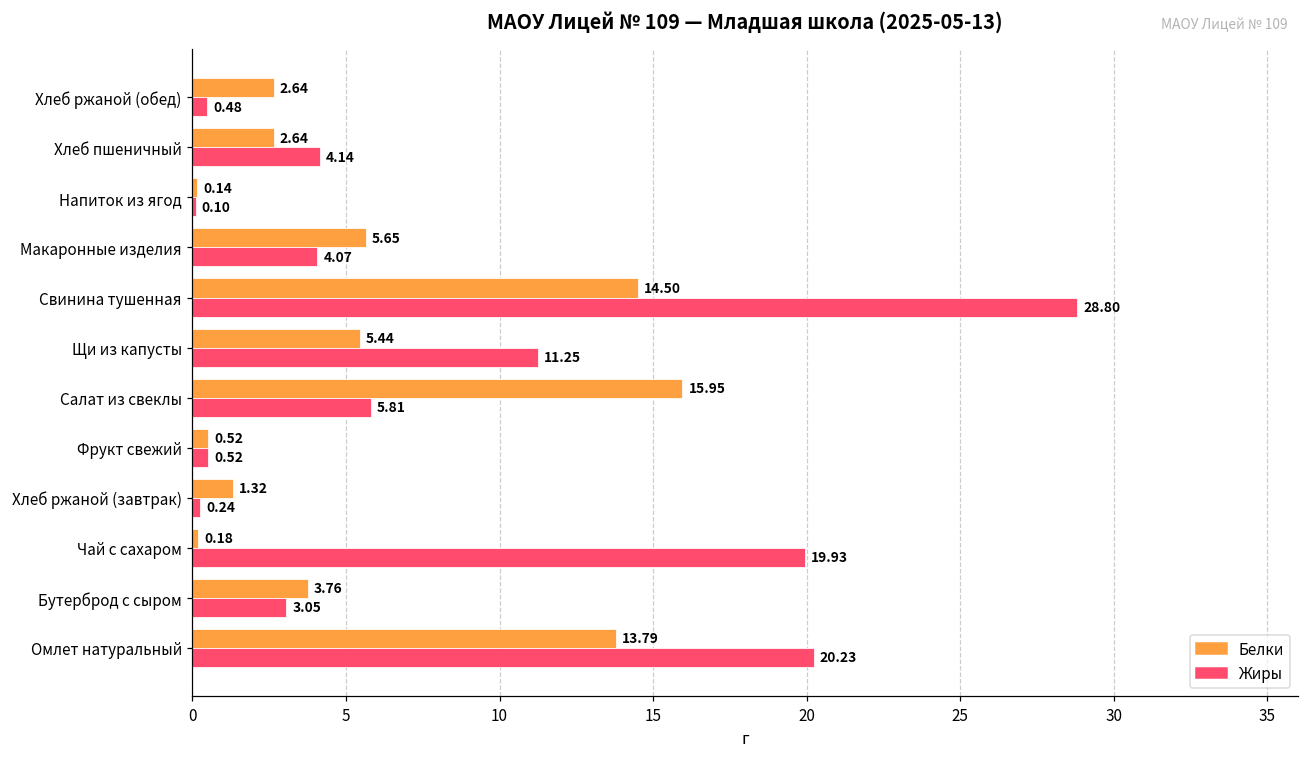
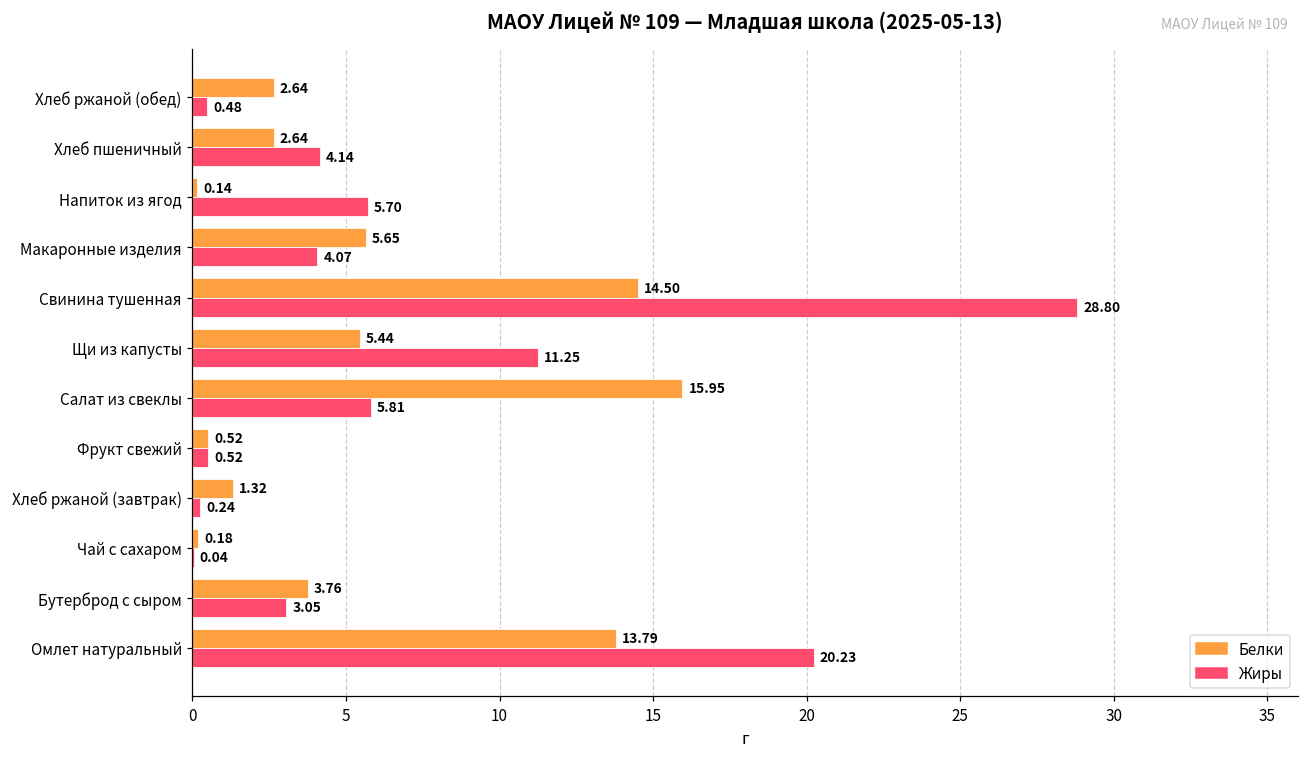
  {
    "Белки": {
      "Хлеб ржаной (обед)": 2.64,
      "Хлеб пшеничный": 2.64,
      "Напиток из ягод": 0.14,
      "Макаронные изделия": 5.65,
      "Свинина тушенная": 14.50,
      "Щи из капусты": 5.44,
      "Салат из свеклы": 15.95,
      "Фрукт свежий": 0.52,
      "Хлеб ржаной (завтрак)": 1.32,
      "Чай с сахаром": 0.18,
      "Бутерброд с сыром": 3.76,
      "Омлет натуральный": 13.79
    },
    "Жиры": {
      "Хлеб ржаной (обед)": 0.48,
      "Хлеб пшеничный": 4.14,
-     "Напиток из ягод": 0.10,
+     "Напиток из ягод": 5.70,
      "Макаронные изделия": 4.07,
      "Свинина тушенная": 28.80,
      "Щи из капусты": 11.25,
      "Салат из свеклы": 5.81,
      "Фрукт свежий": 0.52,
      "Хлеб ржаной (завтрак)": 0.24,
-     "Чай с сахаром": 19.93,
+     "Чай с сахаром": 0.04,
      "Бутерброд с сыром": 3.05,
      "Омлет натуральный": 20.23
    }
  }
